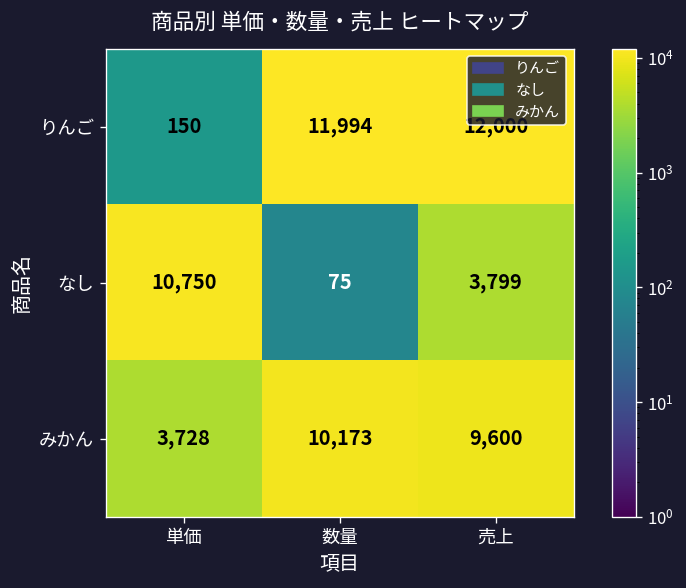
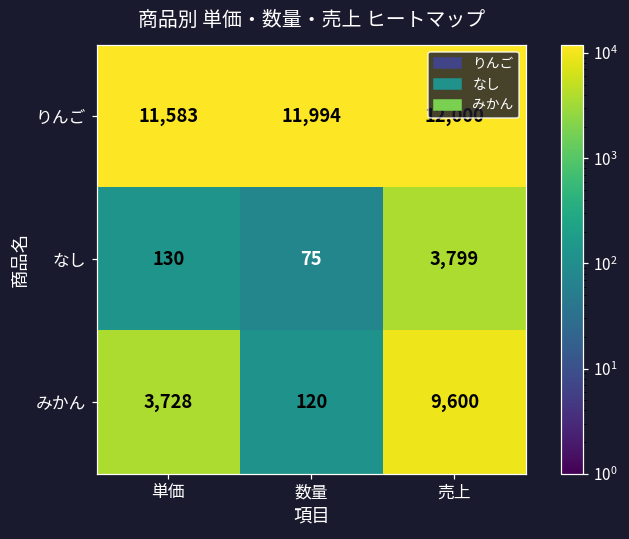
  {
    "りんご": {
-     "単価": "150",
+     "単価": "11,583",
      "数量": "11,994"
    },
    "なし": {
-     "単価": "10,750",
+     "単価": "130",
      "数量": "75",
      "売上": "3,799"
    },
    "みかん": {
      "単価": "3,728",
-     "数量": "10,173",
+     "数量": "120",
      "売上": "9,600"
    }
  }
